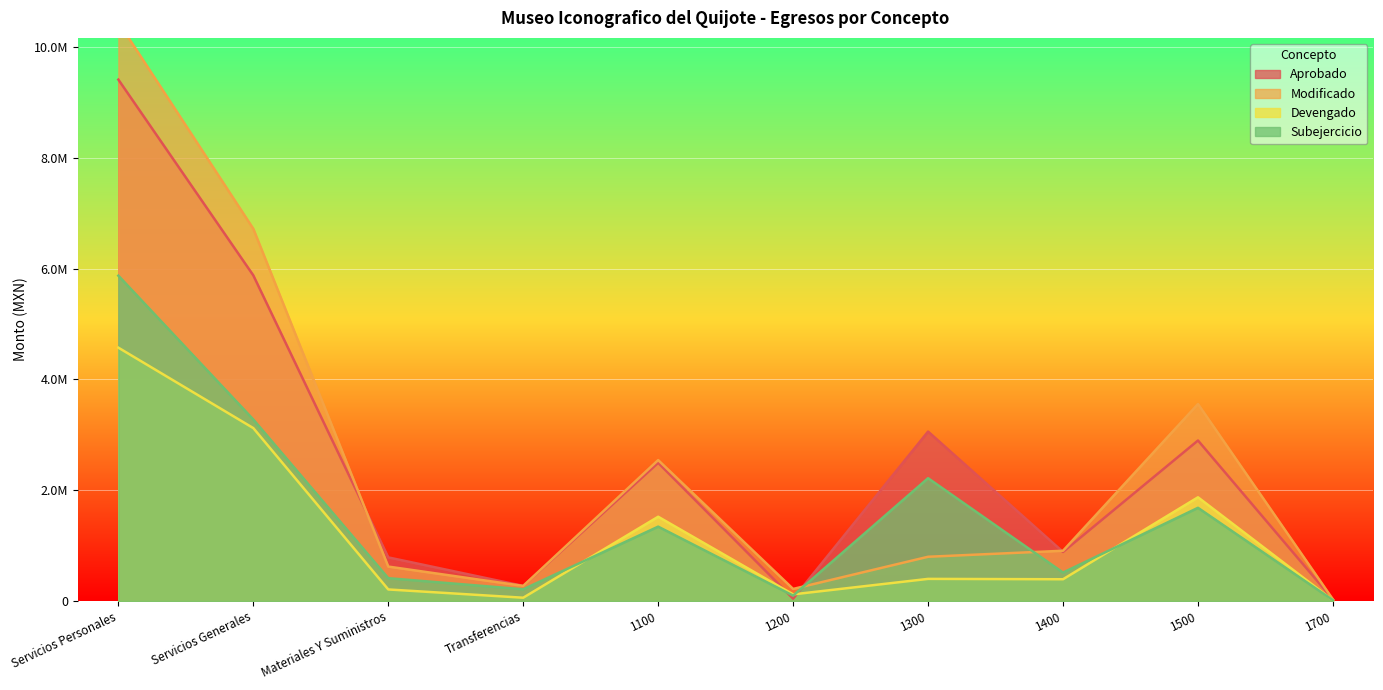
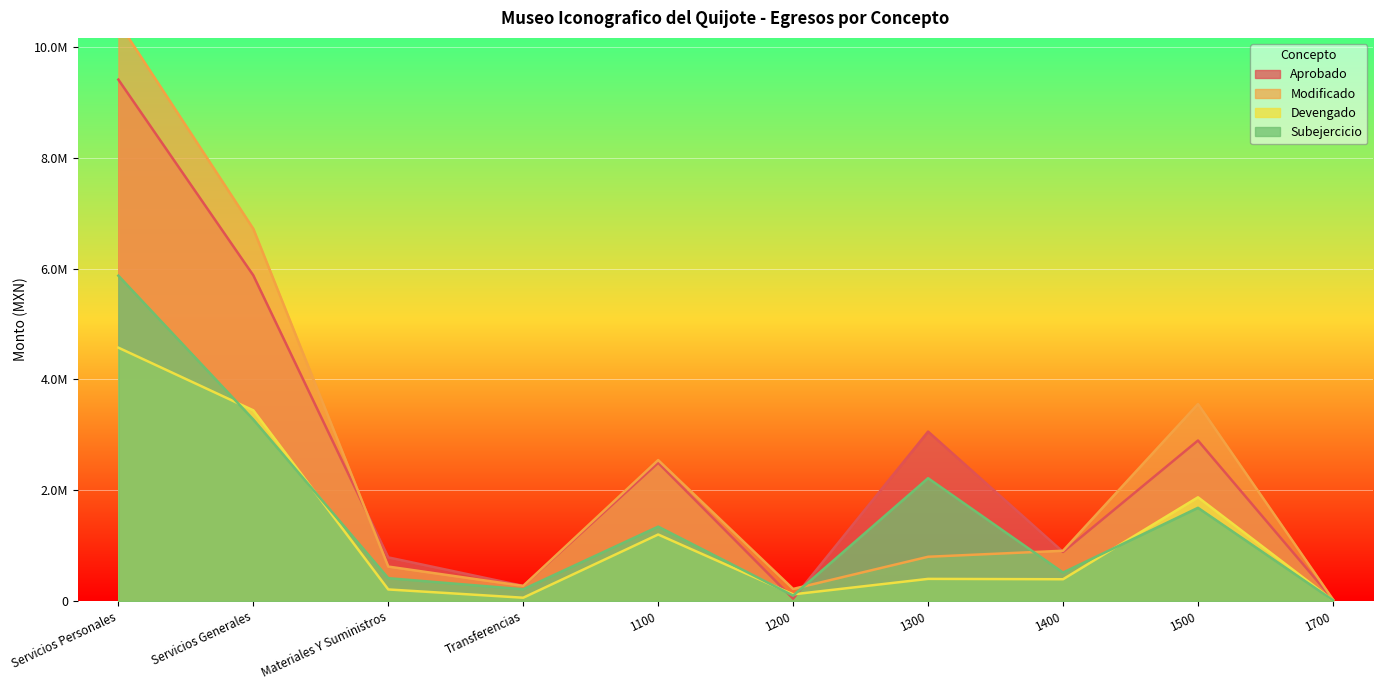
  {
    "Aprobado": {
      "Servicios Personales": 9400000,
      "Servicios Generales": 5900000,
      "Materiales Y Suministros": 800000,
      "1100": 2500000,
      "1200": 0,
      "1300": 3100000,
      "1500": 2900000
    },
    "Modificado": {
      "Servicios Generales": 6700000,
      "Materiales Y Suministros": 600000,
      "1100": 2500000,
      "1200": 200000,
      "1300": 800000,
      "1500": 3600000
    },
    "Devengado": {
      "Servicios Personales": 4600000,
-     "Servicios Generales": 3100000,
+     "Servicios Generales": 3400000,
      "Materiales Y Suministros": 200000,
      "Transferencias": 100000,
-     "1100": 1500000,
+     "1100": 1200000,
      "1300": 400000,
      "1400": 400000,
      "1500": 1900000
    },
    "Subejercicio": {
      "Servicios Personales": 5900000,
      "Servicios Generales": 3300000,
      "Materiales Y Suministros": 400000,
      "Transferencias": 200000,
      "1100": 1300000,
      "1300": 2200000,
      "1400": 500000,
      "1500": 1700000
    }
  }
